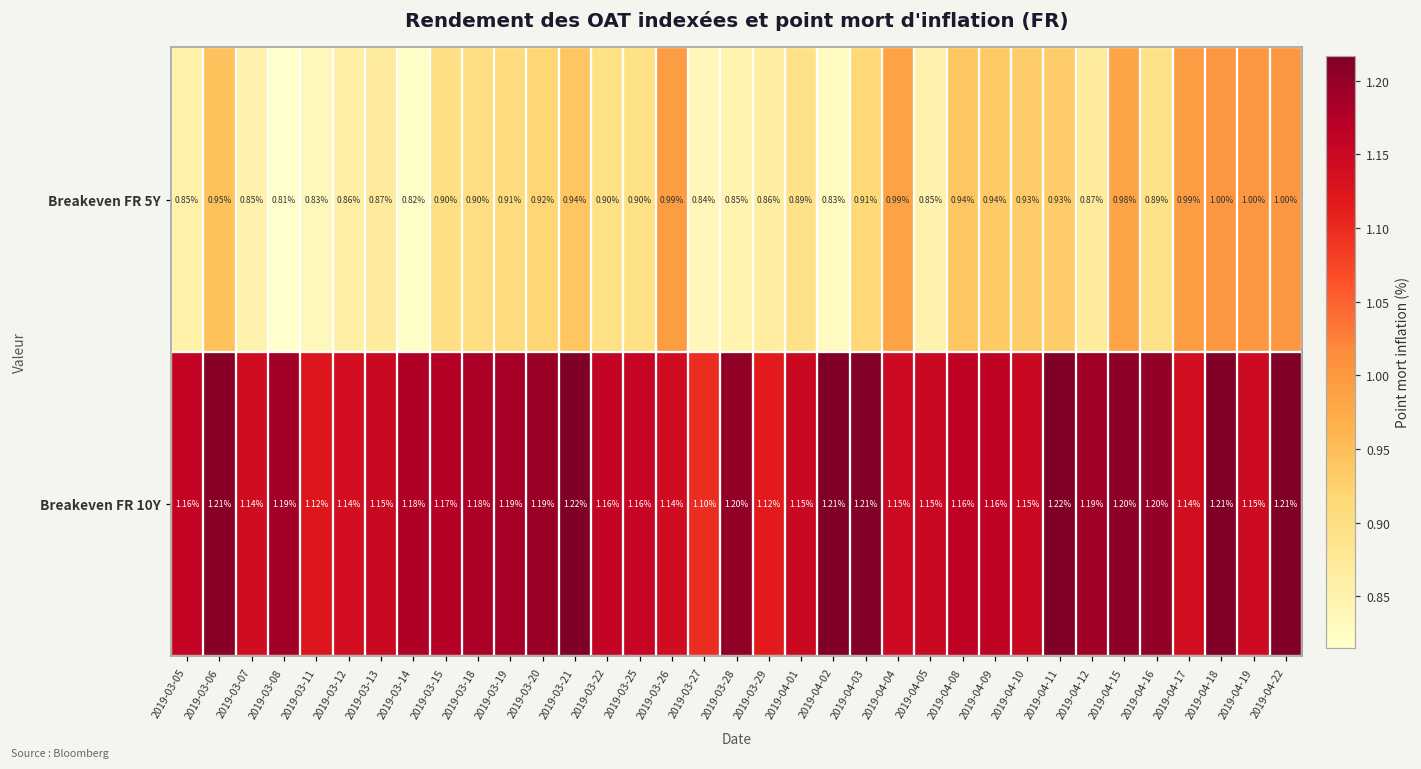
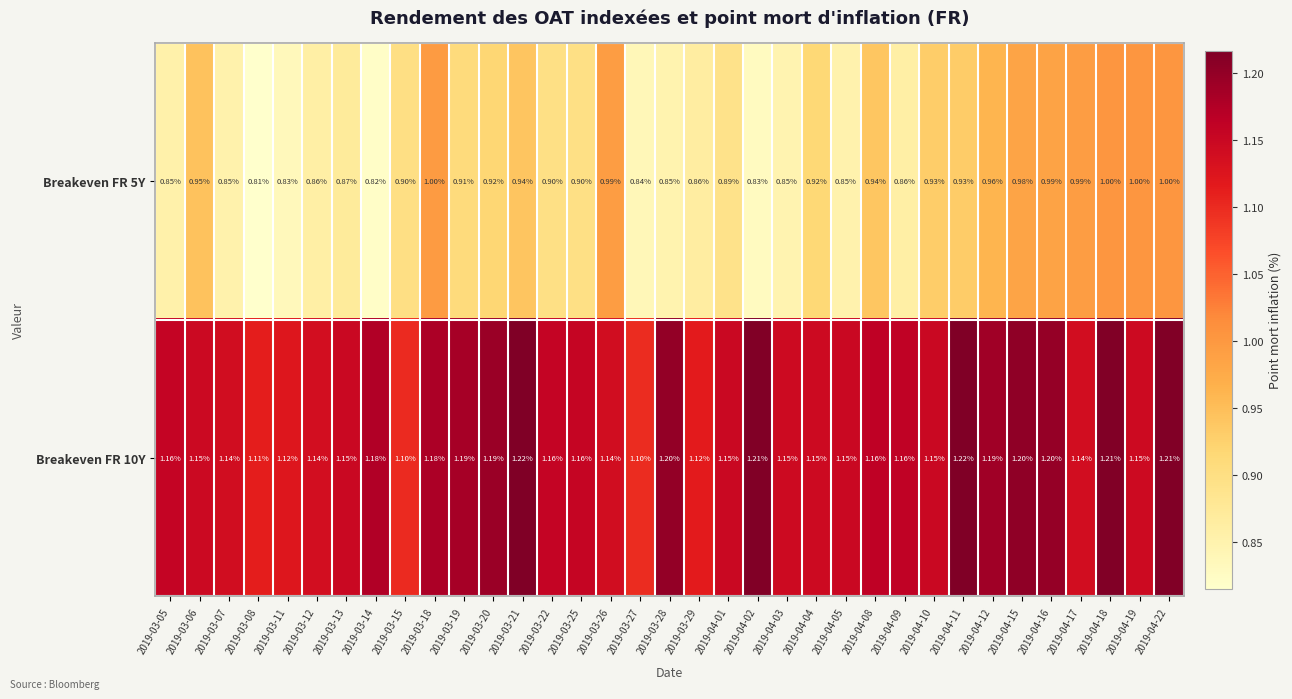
  {
    "Breakeven FR 5Y": {
      "2019-03-05": "0.85%",
      "2019-03-06": "0.95%",
      "2019-03-07": "0.85%",
      "2019-03-08": "0.81%",
      "2019-03-11": "0.83%",
      "2019-03-12": "0.86%",
      "2019-03-13": "0.87%",
      "2019-03-14": "0.82%",
      "2019-03-15": "0.90%",
-     "2019-03-18": "0.90%",
+     "2019-03-18": "1.00%",
      "2019-03-19": "0.91%",
      "2019-03-20": "0.92%",
      "2019-03-21": "0.94%",
      "2019-03-22": "0.90%",
      "2019-03-25": "0.90%",
      "2019-03-26": "0.99%",
      "2019-03-27": "0.84%",
      "2019-03-28": "0.85%",
      "2019-03-29": "0.86%",
      "2019-04-01": "0.89%",
      "2019-04-02": "0.83%",
-     "2019-04-03": "0.91%",
-     "2019-04-04": "0.99%",
+     "2019-04-03": "0.85%",
+     "2019-04-04": "0.92%",
      "2019-04-05": "0.85%",
      "2019-04-08": "0.94%",
-     "2019-04-09": "0.94%",
+     "2019-04-09": "0.86%",
      "2019-04-10": "0.93%",
      "2019-04-11": "0.93%",
-     "2019-04-12": "0.87%",
+     "2019-04-12": "0.96%",
      "2019-04-15": "0.98%",
-     "2019-04-16": "0.89%",
+     "2019-04-16": "0.99%",
      "2019-04-17": "0.99%",
      "2019-04-18": "1.00%",
      "2019-04-19": "1.00%",
      "2019-04-22": "1.00%"
    },
    "Breakeven FR 10Y": {
      "2019-03-05": "1.16%",
-     "2019-03-06": "1.21%",
+     "2019-03-06": "1.15%",
      "2019-03-07": "1.14%",
-     "2019-03-08": "1.19%",
+     "2019-03-08": "1.11%",
      "2019-03-11": "1.12%",
      "2019-03-12": "1.14%",
      "2019-03-13": "1.15%",
      "2019-03-14": "1.18%",
-     "2019-03-15": "1.17%",
+     "2019-03-15": "1.10%",
      "2019-03-18": "1.18%",
      "2019-03-19": "1.19%",
      "2019-03-20": "1.19%",
      "2019-03-21": "1.22%",
      "2019-03-22": "1.16%",
      "2019-03-25": "1.16%",
      "2019-03-26": "1.14%",
      "2019-03-27": "1.10%",
      "2019-03-28": "1.20%",
      "2019-03-29": "1.12%",
      "2019-04-01": "1.15%",
      "2019-04-02": "1.21%",
-     "2019-04-03": "1.21%",
+     "2019-04-03": "1.15%",
      "2019-04-04": "1.15%",
      "2019-04-05": "1.15%",
      "2019-04-08": "1.16%",
      "2019-04-09": "1.16%",
      "2019-04-10": "1.15%",
      "2019-04-11": "1.22%",
      "2019-04-12": "1.19%",
      "2019-04-15": "1.20%",
      "2019-04-16": "1.20%",
      "2019-04-17": "1.14%",
      "2019-04-18": "1.21%",
      "2019-04-19": "1.15%",
      "2019-04-22": "1.21%"
    }
  }
